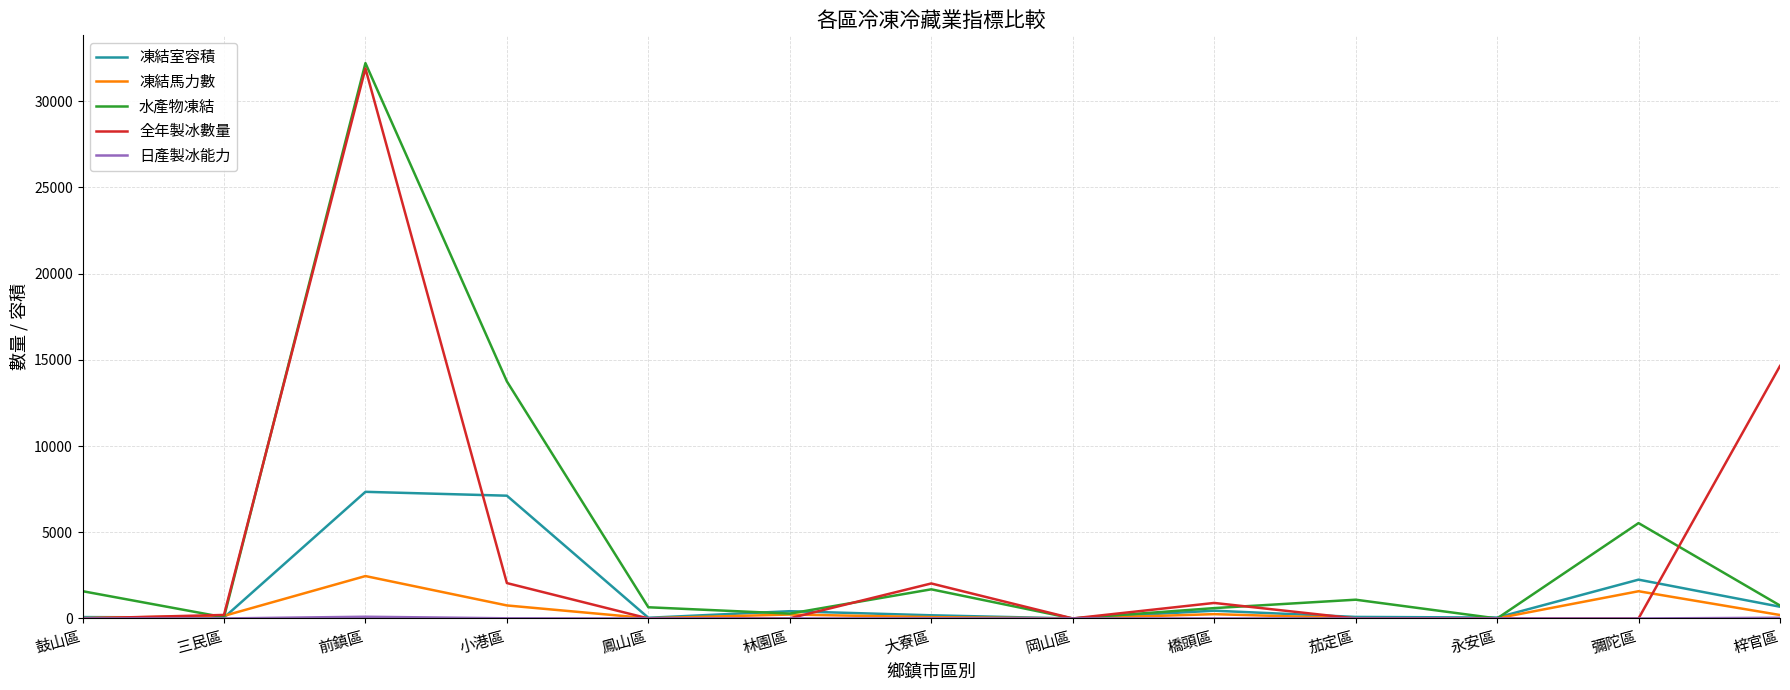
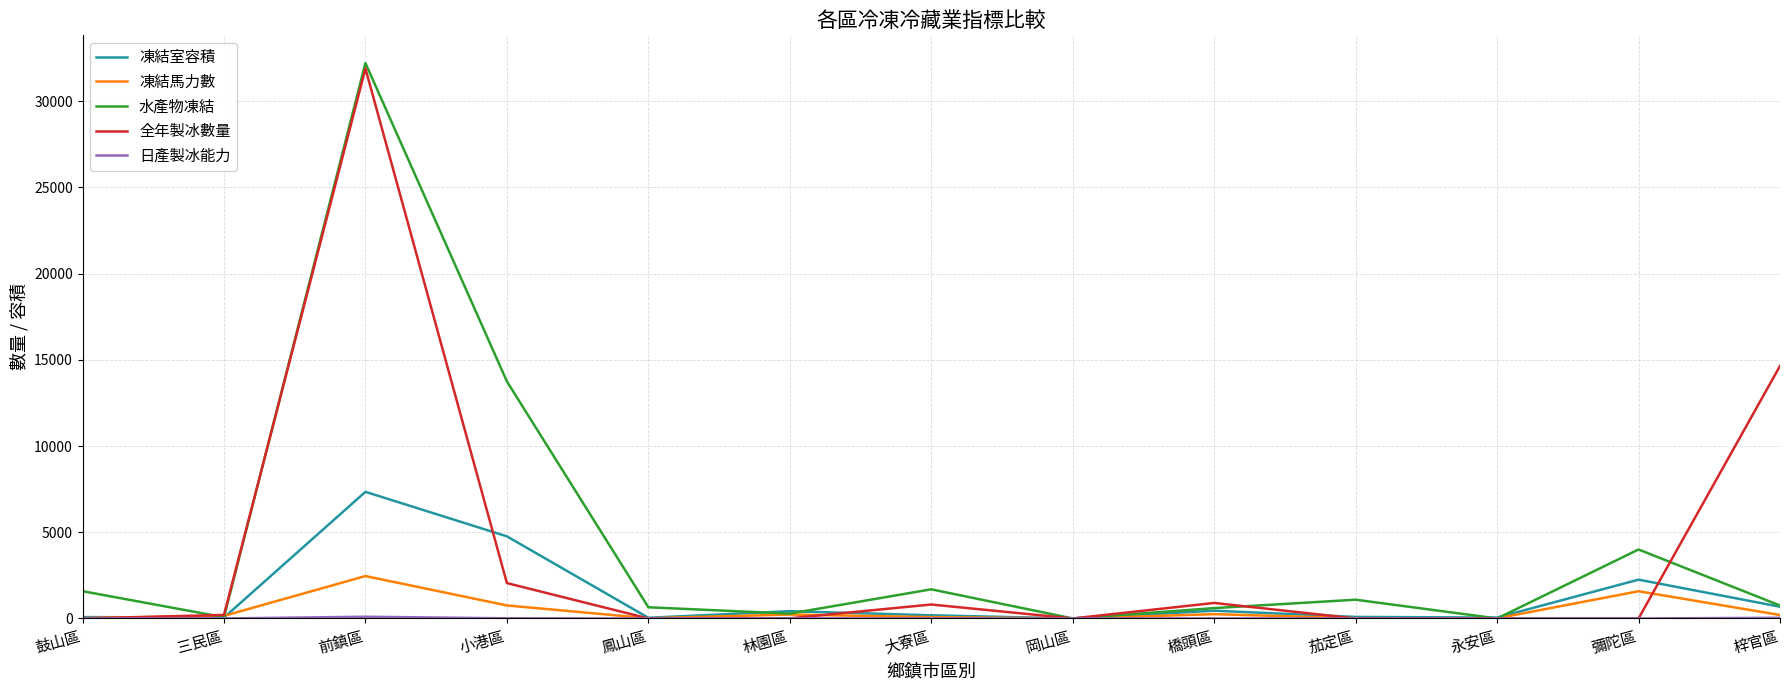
  {
    "凍結室容積": {
      "前鎮區": 7300,
-     "小港區": 7100,
+     "小港區": 4800,
      "橋頭區": 500,
      "彌陀區": 2300
    },
    "凍結馬力數": {
      "前鎮區": 2500,
      "小港區": 800,
      "橋頭區": 300,
      "彌陀區": 1600,
      "梓官區": 200
    },
    "水產物凍結": {
      "鼓山區": 1600,
      "前鎮區": 32200,
      "小港區": 13700,
      "鳳山區": 600,
      "大寮區": 1700,
      "橋頭區": 600,
      "茄定區": 1100,
-     "彌陀區": 5500
+     "彌陀區": 4000
    },
    "全年製冰數量": {
      "前鎮區": 31900,
      "小港區": 2100,
-     "大寮區": 2000,
+     "大寮區": 800,
      "橋頭區": 900,
      "梓官區": 14600
    },
    "日產製冰能力": {
      "前鎮區": 100,
      "小港區": 0,
      "橋頭區": 0,
      "梓官區": 0
    }
  }
